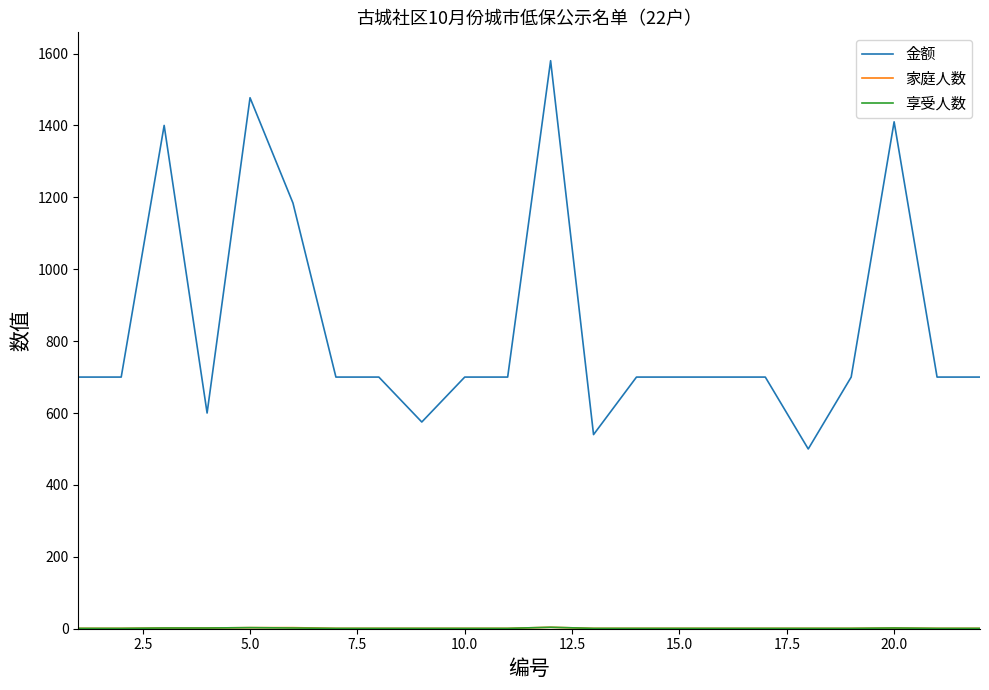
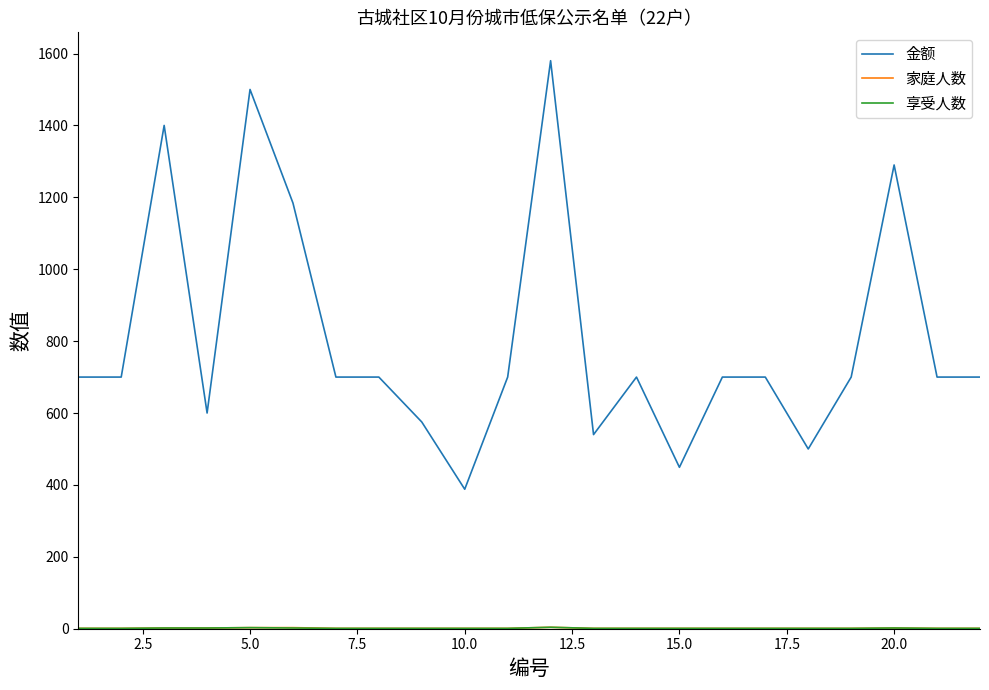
  {
    "金额": {
-     "5.0": 1480,
-     "10.0": 700,
-     "15.0": 700,
-     "20.0": 1410
+     "5.0": 1500,
+     "10.0": 390,
+     "15.0": 450,
+     "20.0": 1290
    },
    "享受人数": {
      "5.0": 0,
      "10.0": 0,
      "15.0": 0,
      "20.0": 0
    }
  }
